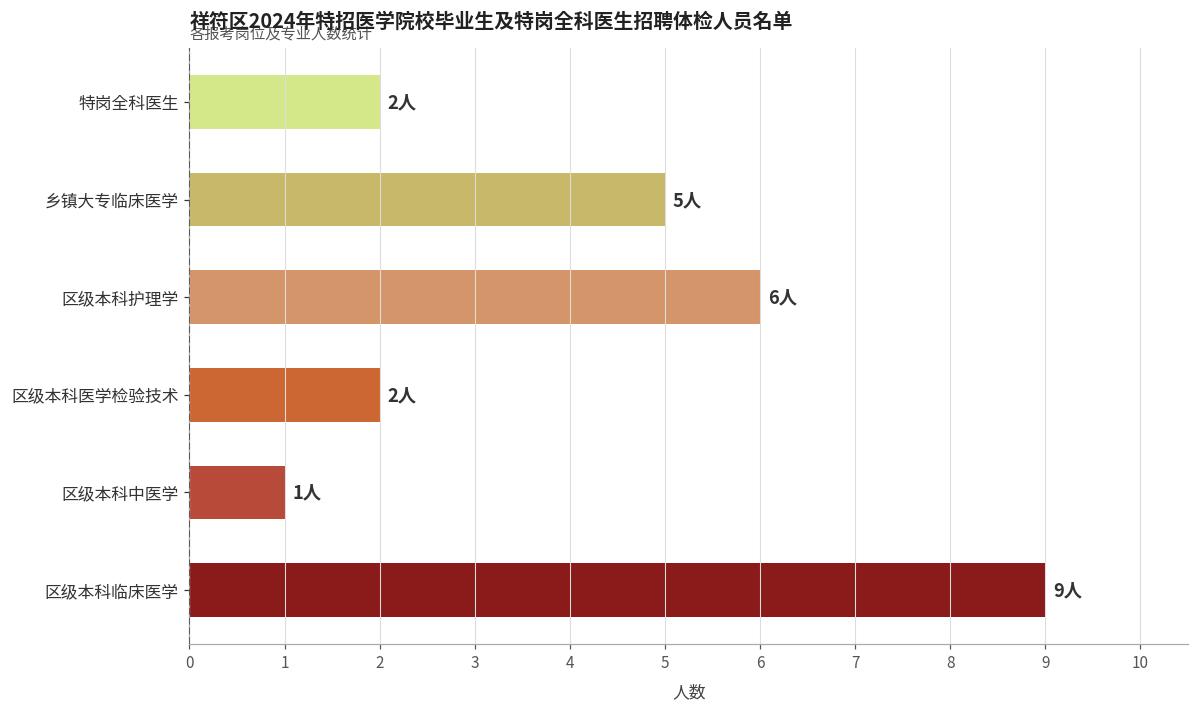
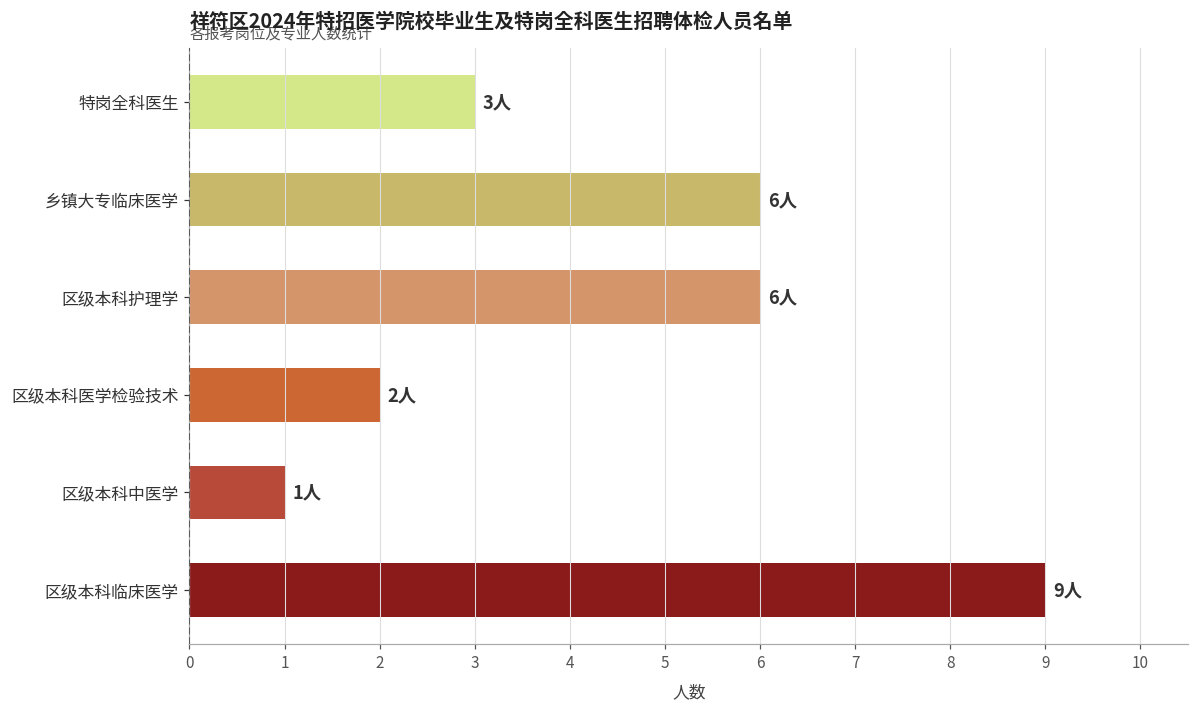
  {
-   "特岗全科医生": "2人",
-   "乡镇大专临床医学": "5人",
+   "特岗全科医生": "3人",
+   "乡镇大专临床医学": "6人",
    "区级本科护理学": "6人",
    "区级本科医学检验技术": "2人",
    "区级本科中医学": "1人",
    "区级本科临床医学": "9人"
  }
